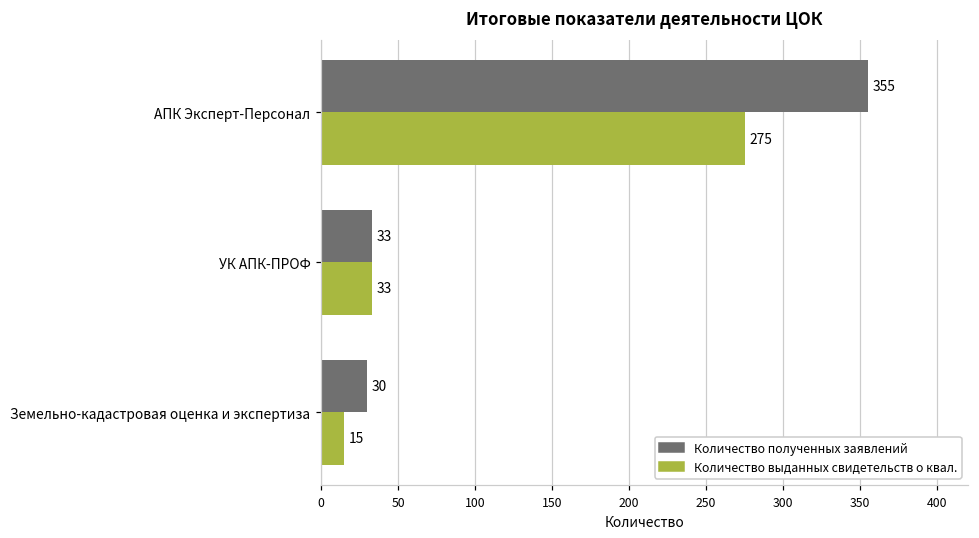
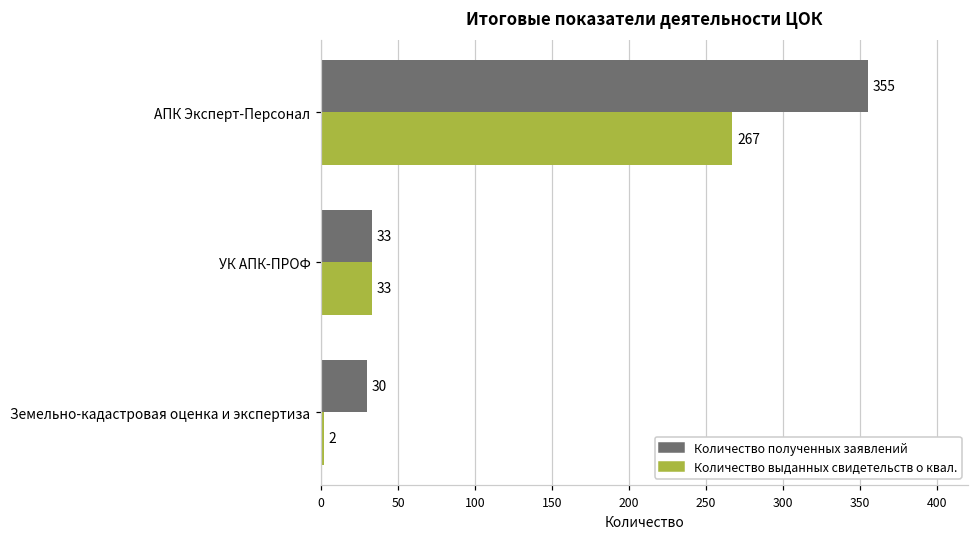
  {
    "Количество полученных заявлений": {
      "АПК Эксперт-Персонал": 355,
      "УК АПК-ПРОФ": 33,
      "Земельно-кадастровая оценка и экспертиза": 30
    },
    "Количество выданных свидетельств о квал.": {
-     "АПК Эксперт-Персонал": 275,
+     "АПК Эксперт-Персонал": 267,
      "УК АПК-ПРОФ": 33,
-     "Земельно-кадастровая оценка и экспертиза": 15
+     "Земельно-кадастровая оценка и экспертиза": 2
    }
  }
